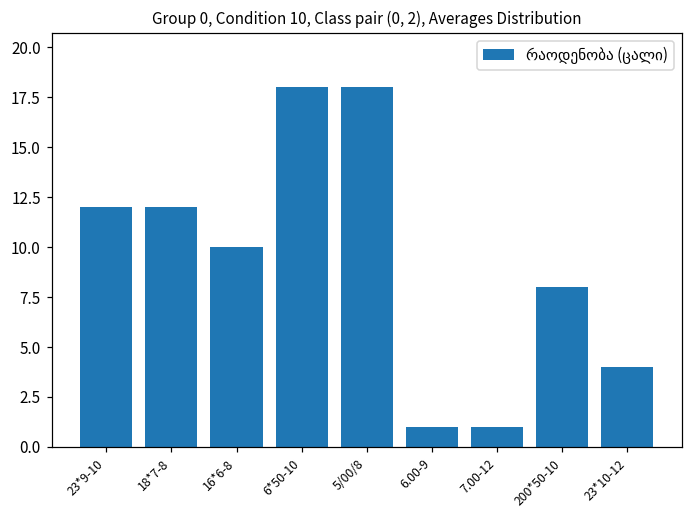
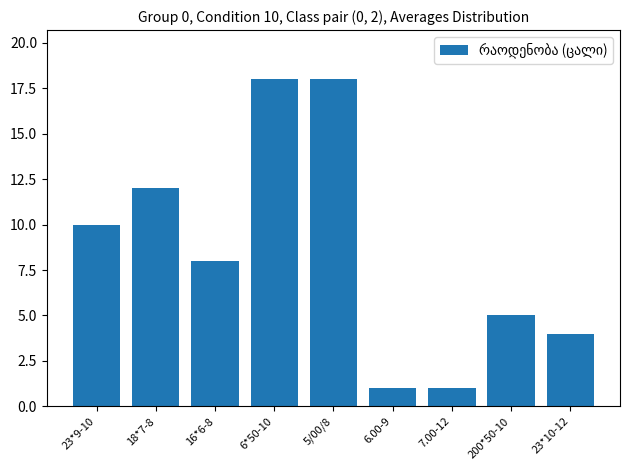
  {
-   "23*9-10": 12,
+   "23*9-10": 10,
    "18*7-8": 12,
-   "16*6-8": 10,
+   "16*6-8": 8,
    "6*50-10": 18,
    "5/00/8": 18,
    "6.00-9": 1,
    "7.00-12": 1,
-   "200*50-10": 8,
+   "200*50-10": 5,
    "23*10-12": 4
  }
